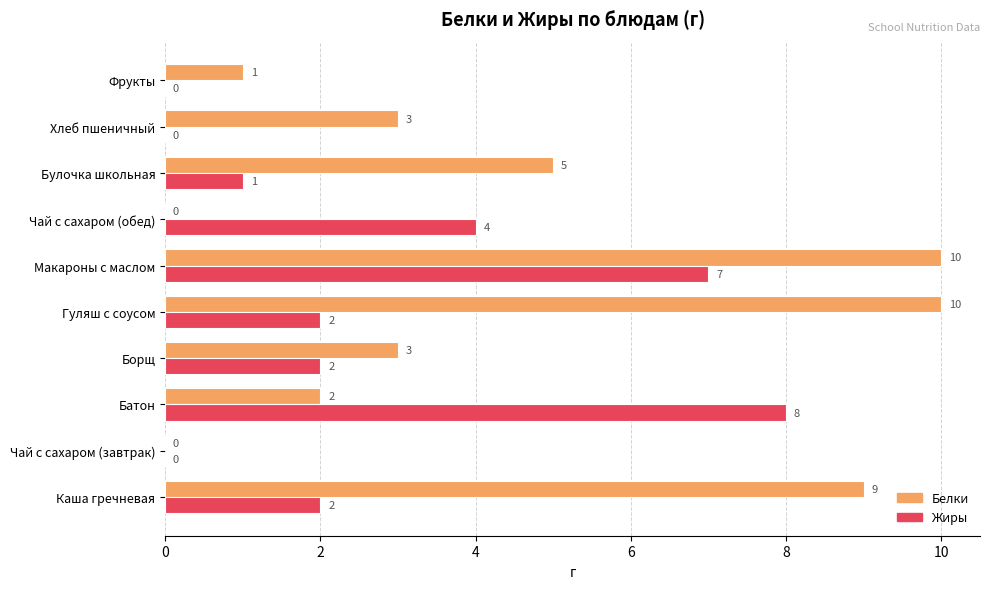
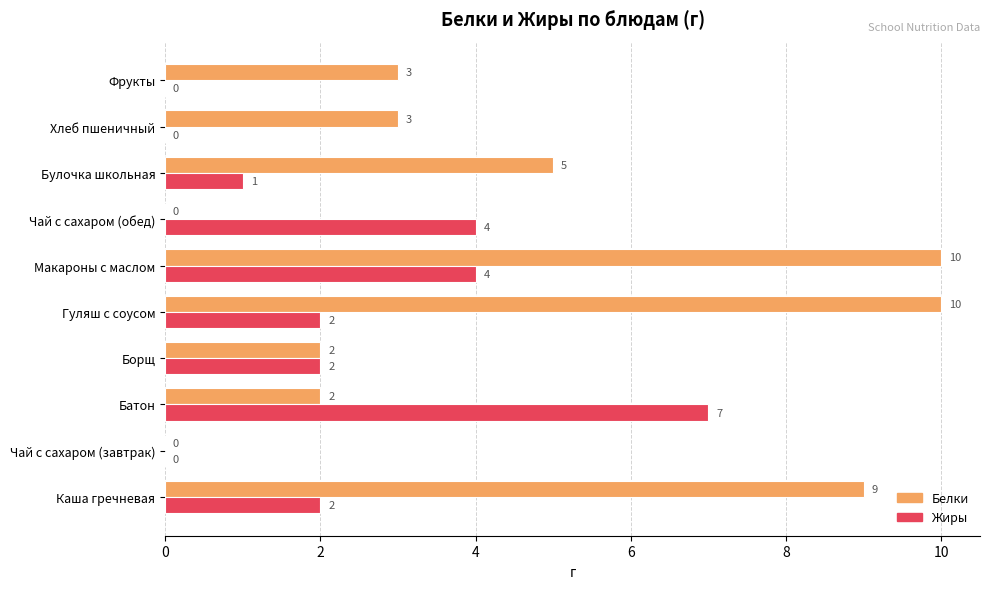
  {
    "Белки": {
-     "Фрукты": 1,
+     "Фрукты": 3,
      "Хлеб пшеничный": 3,
      "Булочка школьная": 5,
      "Чай с сахаром (обед)": 0,
      "Макароны с маслом": 10,
      "Гуляш с соусом": 10,
-     "Борщ": 3,
+     "Борщ": 2,
      "Батон": 2,
      "Чай с сахаром (завтрак)": 0,
      "Каша гречневая": 9
    },
    "Жиры": {
      "Фрукты": 0,
      "Хлеб пшеничный": 0,
      "Булочка школьная": 1,
      "Чай с сахаром (обед)": 4,
-     "Макароны с маслом": 7,
+     "Макароны с маслом": 4,
      "Гуляш с соусом": 2,
      "Борщ": 2,
-     "Батон": 8,
+     "Батон": 7,
      "Чай с сахаром (завтрак)": 0,
      "Каша гречневая": 2
    }
  }
